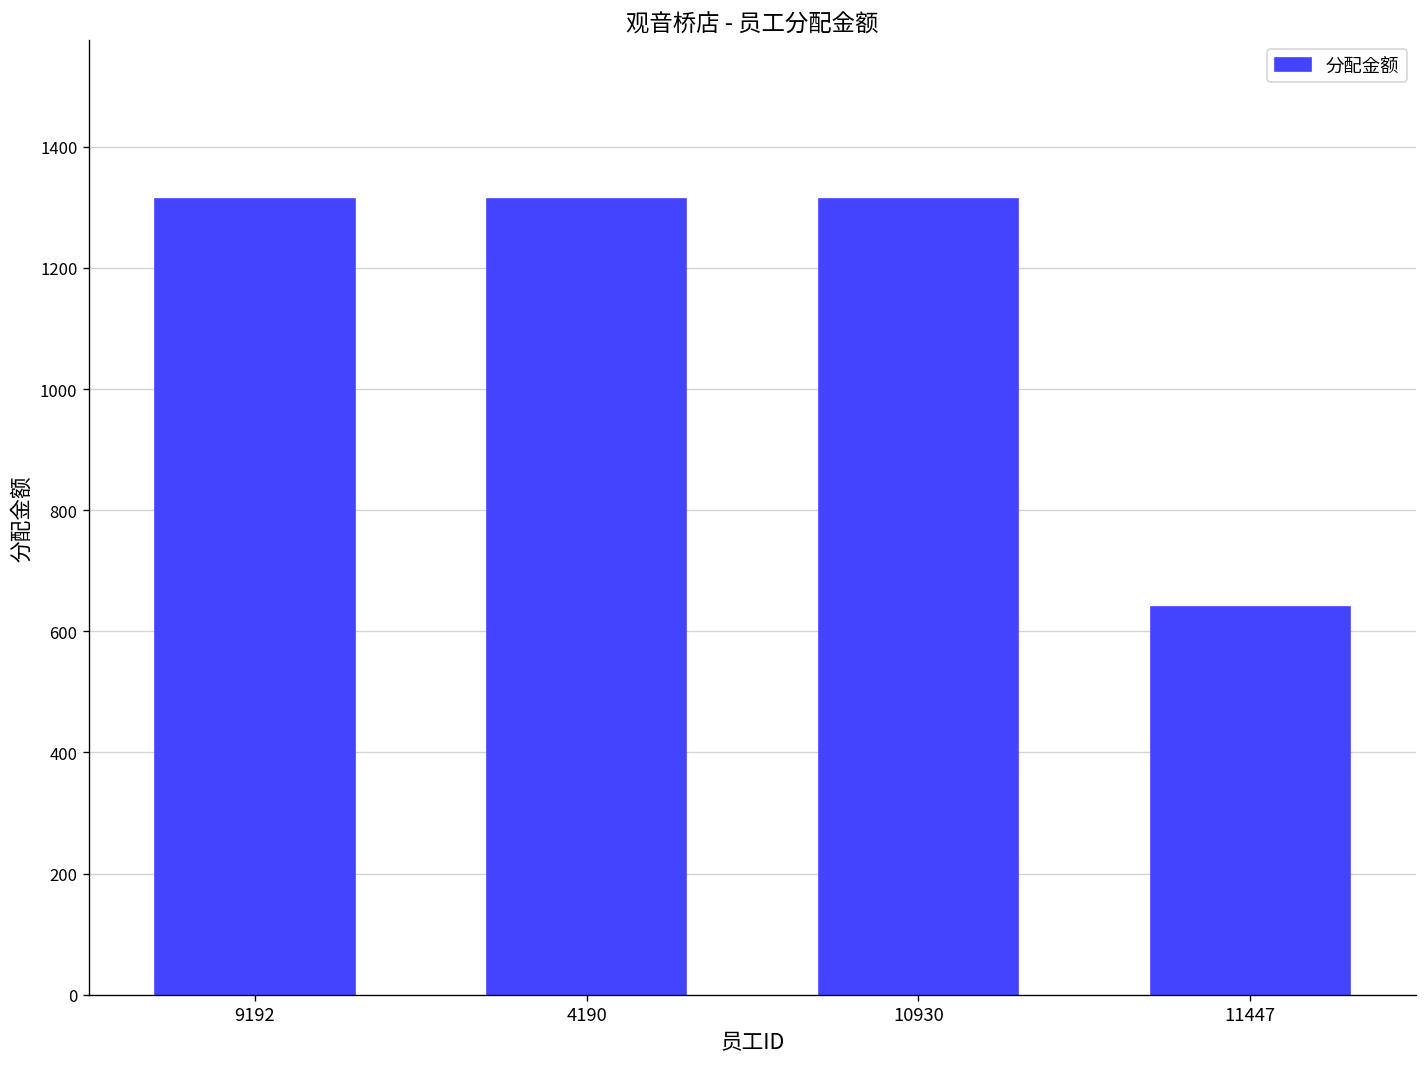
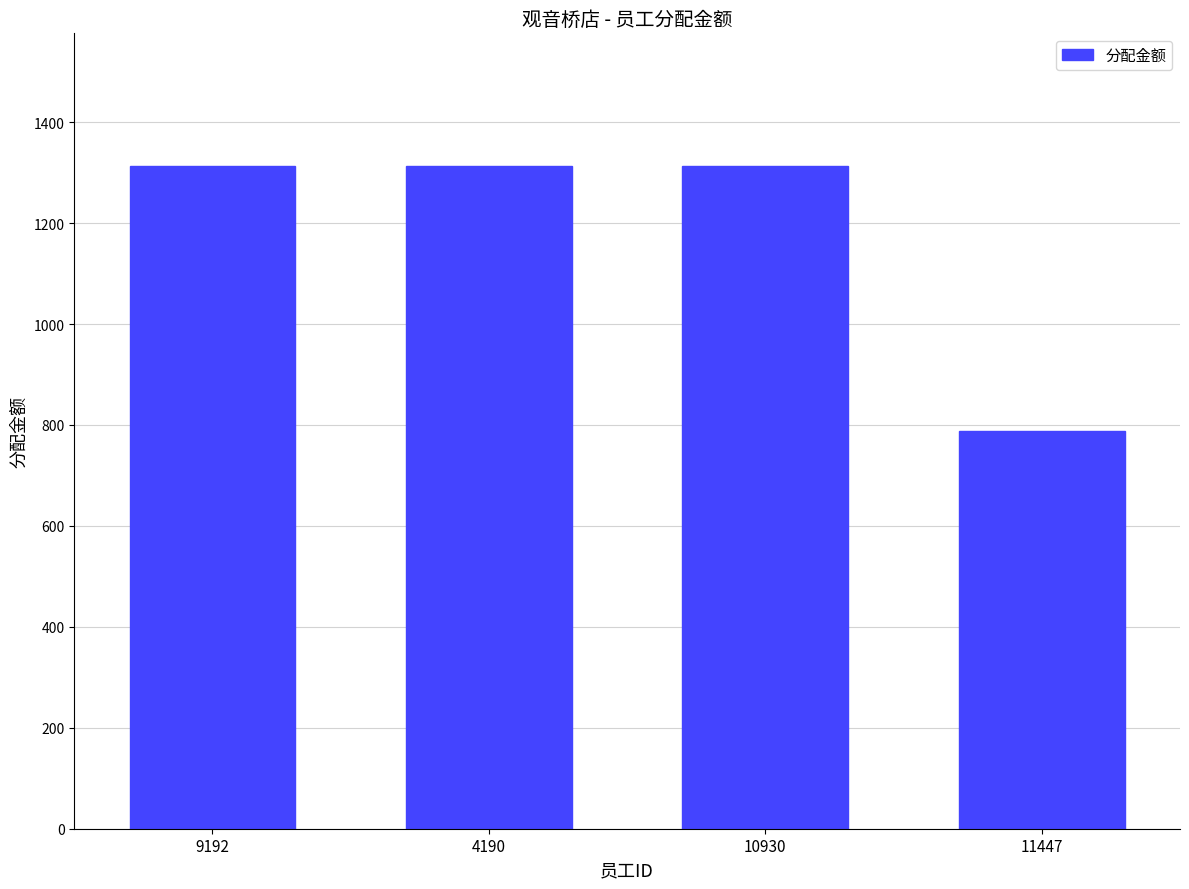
  {
    "9192": 1310,
    "4190": 1310,
    "10930": 1310,
-   "11447": 640
+   "11447": 790
  }
